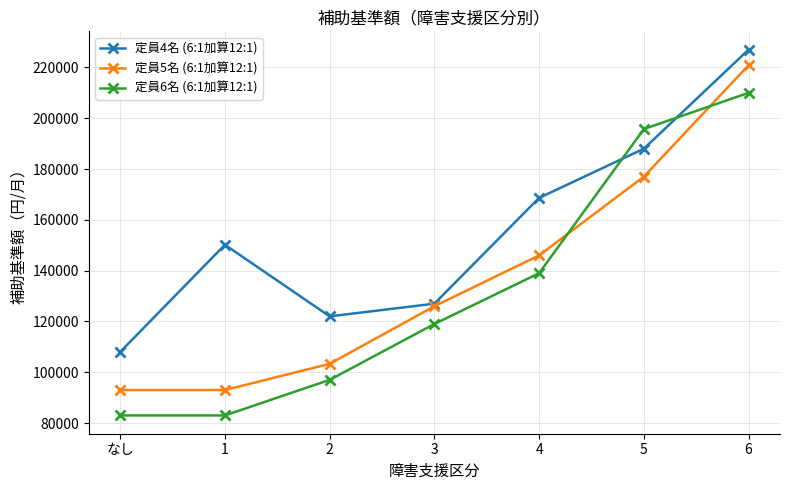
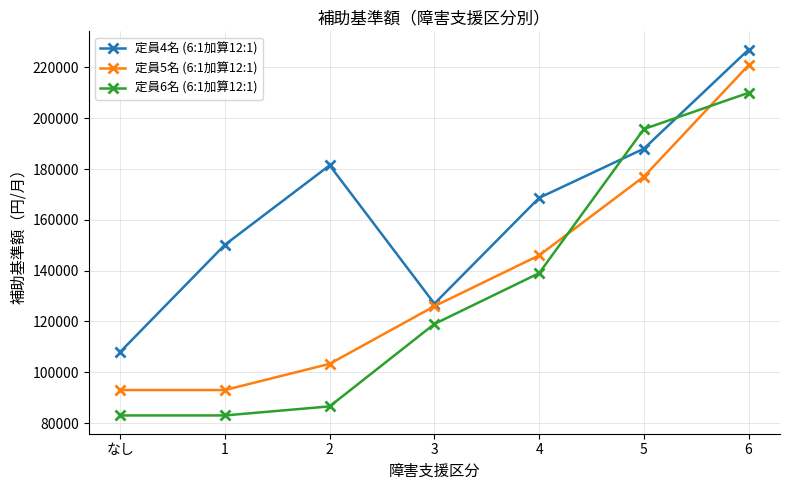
  {
    "定員4名 (6:1加算12:1)": {
      "なし": 108000,
      "1": 150000,
-     "2": 122000,
+     "2": 181000,
      "4": 169000,
      "5": 188000,
      "6": 227000
    },
    "定員5名 (6:1加算12:1)": {
      "なし": 93000,
      "1": 93000,
      "2": 103000,
      "4": 146000,
      "5": 177000,
      "6": 221000
    },
    "定員6名 (6:1加算12:1)": {
      "なし": 83000,
      "1": 83000,
-     "2": 97000,
+     "2": 87000,
      "3": 119000,
      "4": 139000,
      "5": 196000,
      "6": 210000
    }
  }
